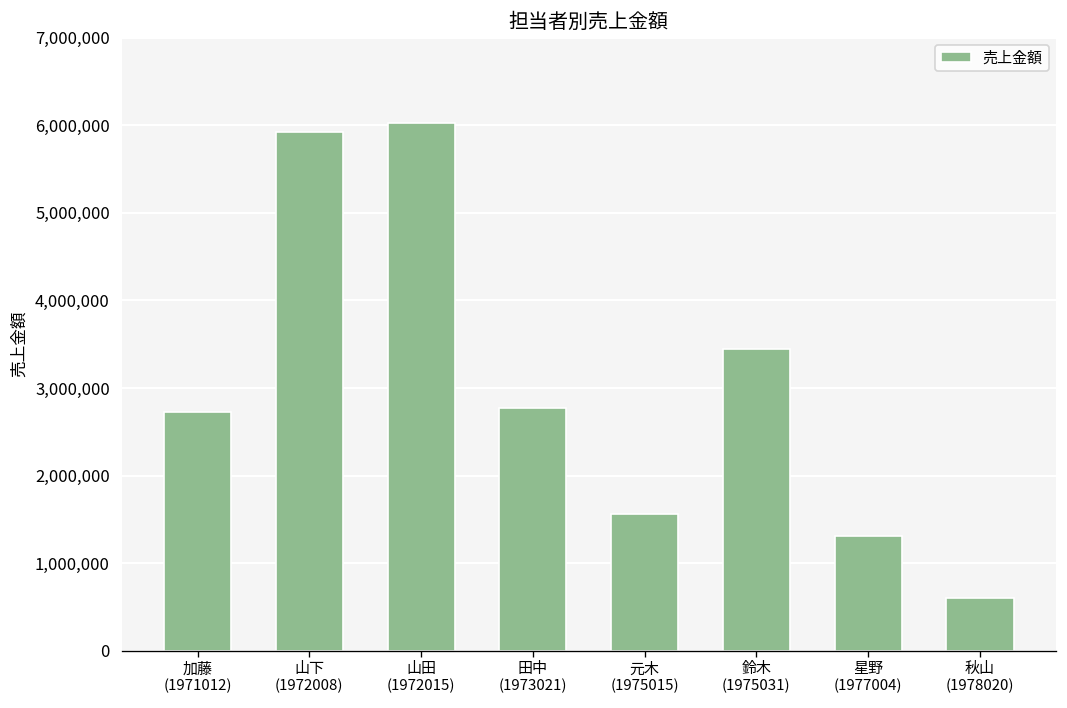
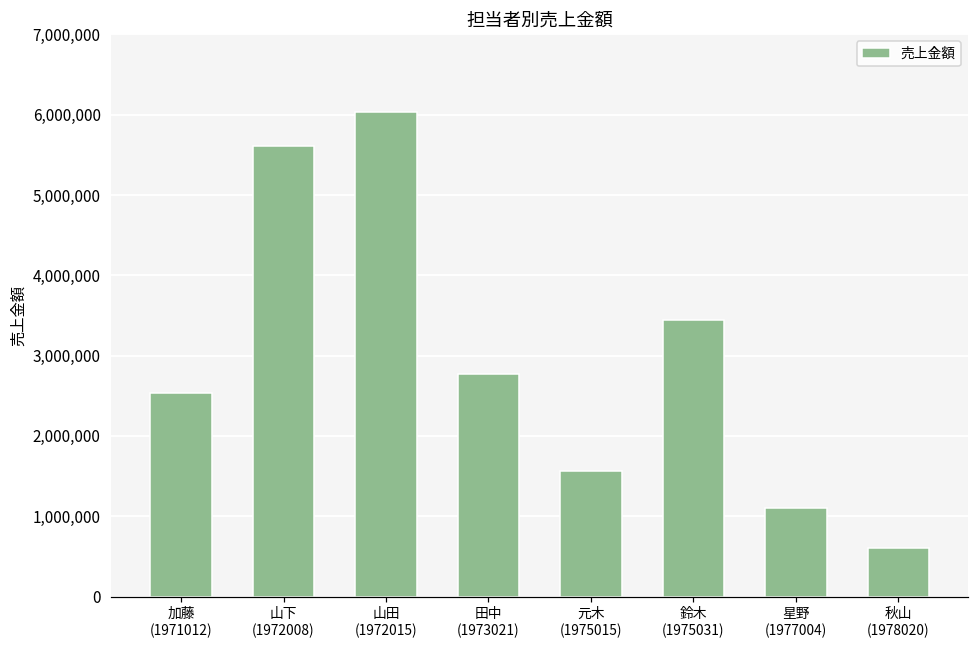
  {
-   "加藤 (1971012)": "2,700,000",
-   "山下 (1972008)": "5,900,000",
+   "加藤 (1971012)": "2,500,000",
+   "山下 (1972008)": "5,600,000",
    "山田 (1972015)": "6,000,000",
    "田中 (1973021)": "2,800,000",
    "元木 (1975015)": "1,600,000",
    "鈴木 (1975031)": "3,400,000",
-   "星野 (1977004)": "1,300,000",
+   "星野 (1977004)": "1,100,000",
    "秋山 (1978020)": "600,000"
  }
